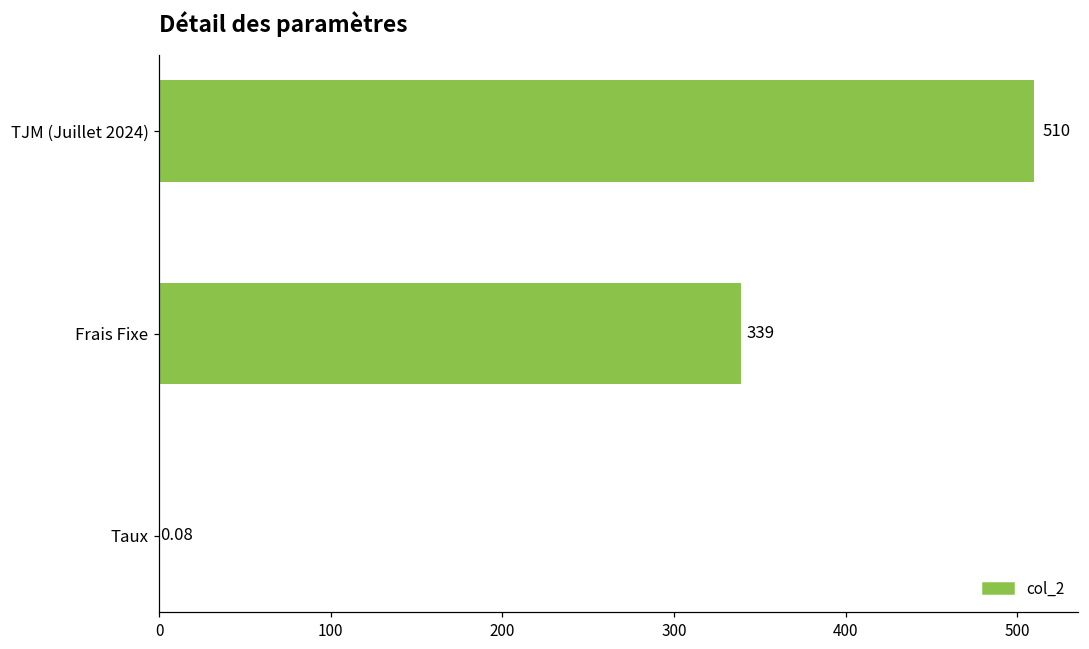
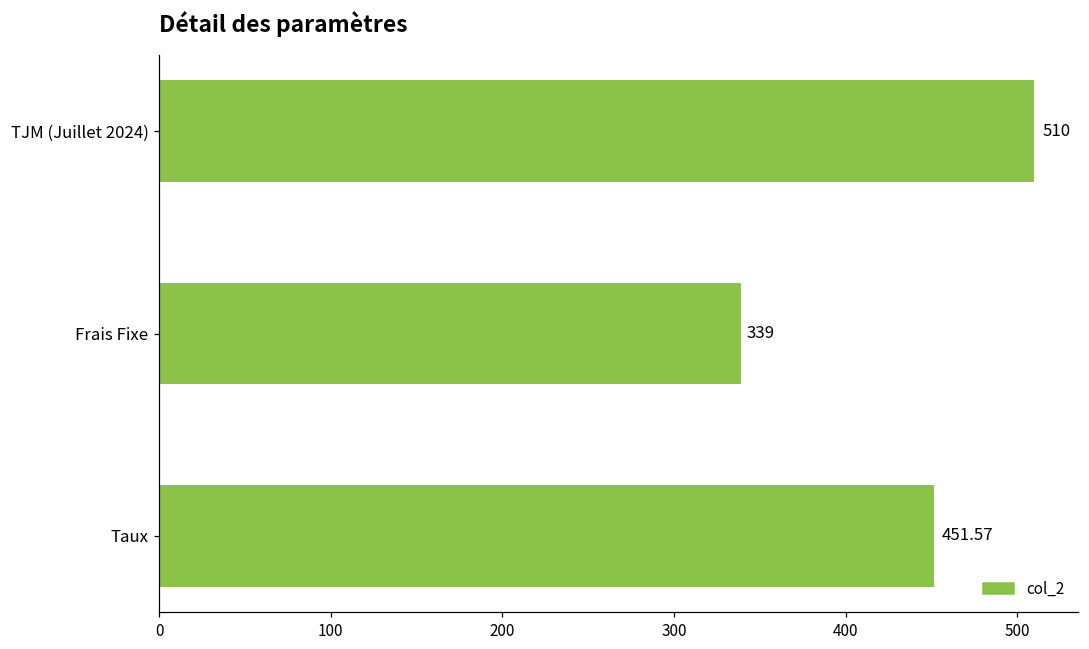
  {
    "TJM (Juillet 2024)": 510,
    "Frais Fixe": 339,
-   "Taux": 0.08
+   "Taux": 451.57
  }
